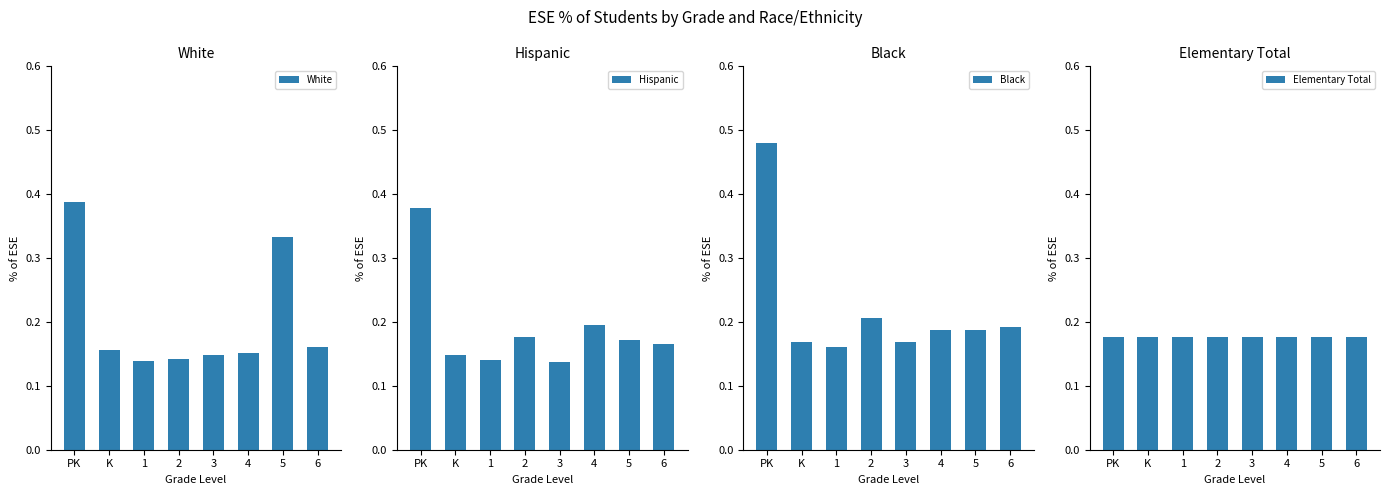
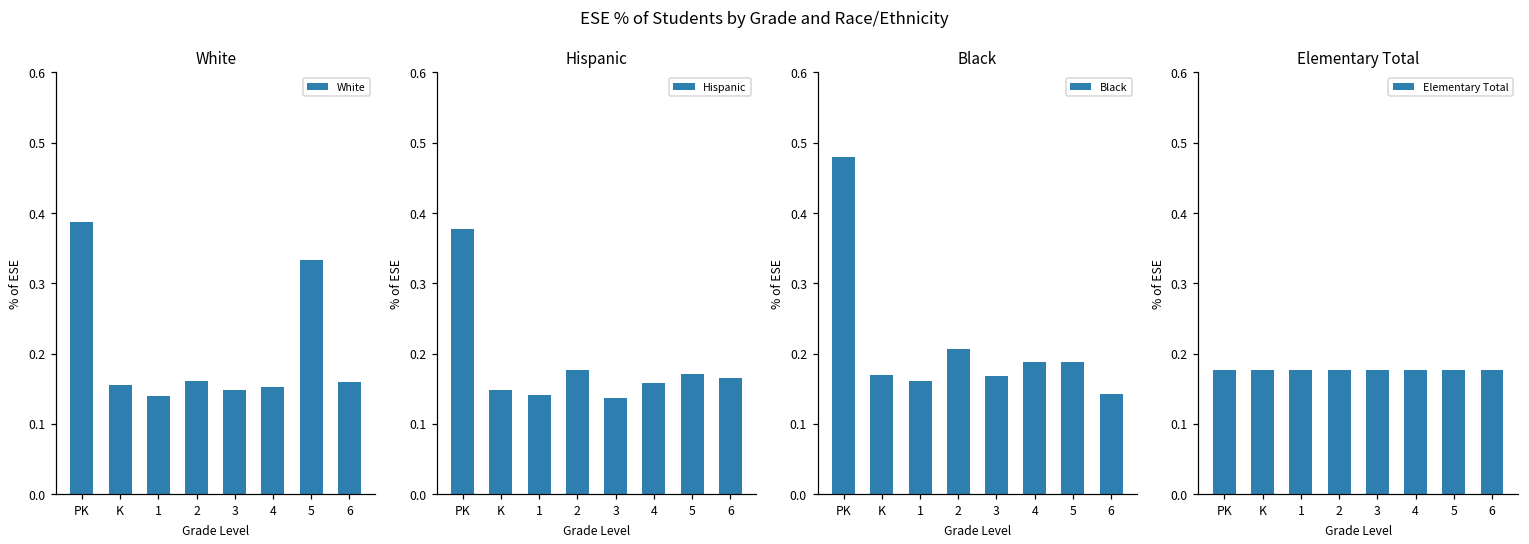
  {
    "White": {
      "PK": 0.39,
      "K": 0.16,
      "1": 0.14,
-     "2": 0.14,
+     "2": 0.16,
      "3": 0.15,
      "4": 0.15,
      "5": 0.33,
      "6": 0.16
    },
    "Hispanic": {
      "PK": 0.38,
      "K": 0.15,
      "1": 0.14,
      "2": 0.18,
      "3": 0.14,
-     "4": 0.20,
+     "4": 0.16,
      "5": 0.17,
      "6": 0.17
    },
    "Black": {
      "PK": 0.48,
      "K": 0.17,
      "1": 0.16,
      "2": 0.21,
      "3": 0.17,
      "4": 0.19,
      "5": 0.19,
-     "6": 0.19
+     "6": 0.14
    },
    "Elementary Total": {
      "PK": 0.18,
      "K": 0.18,
      "1": 0.18,
      "2": 0.18,
      "3": 0.18,
      "4": 0.18,
      "5": 0.18,
      "6": 0.18
    }
  }
